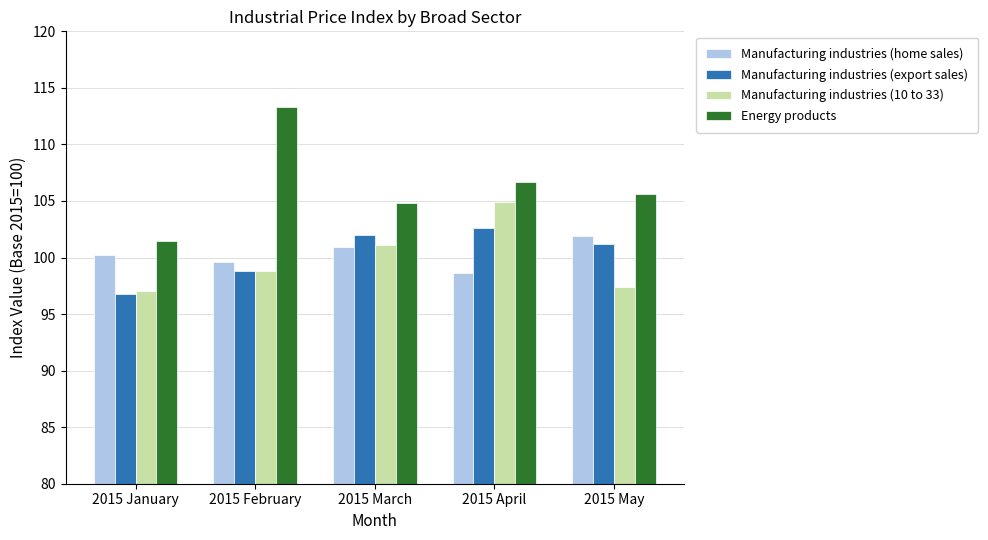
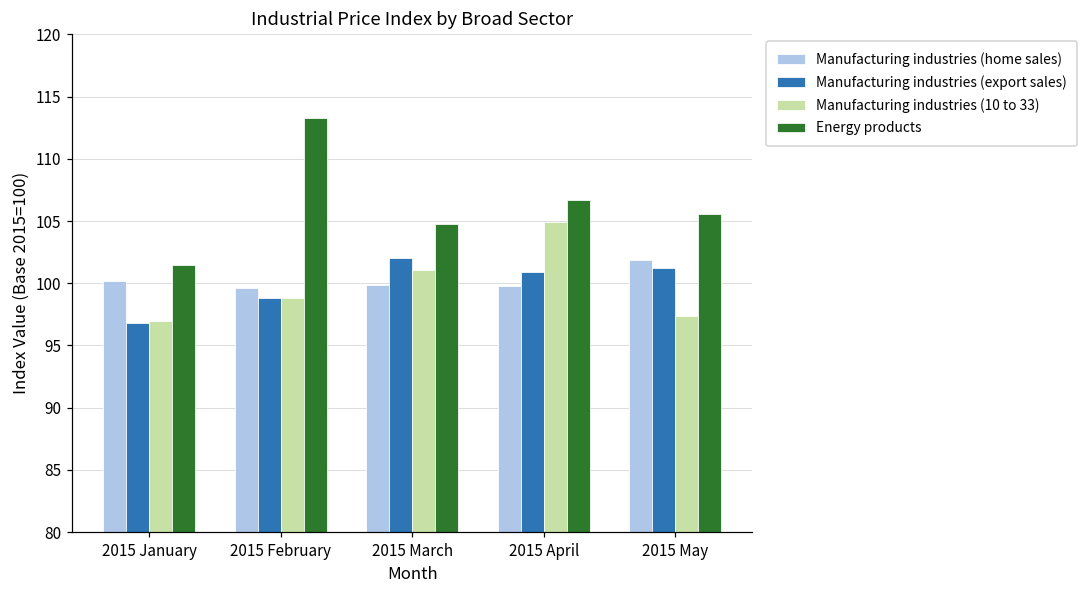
  {
    "Manufacturing industries (home sales)": {
      "2015 January": 100.2,
      "2015 February": 99.6,
-     "2015 March": 100.9,
-     "2015 April": 98.6,
+     "2015 March": 99.9,
+     "2015 April": 99.8,
      "2015 May": 101.9
    },
    "Manufacturing industries (export sales)": {
      "2015 January": 96.8,
      "2015 February": 98.8,
      "2015 March": 102.0,
-     "2015 April": 102.6,
+     "2015 April": 100.9,
      "2015 May": 101.2
    },
    "Manufacturing industries (10 to 33)": {
      "2015 January": 97.0,
      "2015 February": 98.8,
      "2015 March": 101.1,
      "2015 April": 104.9,
      "2015 May": 97.4
    },
    "Energy products": {
      "2015 January": 101.5,
      "2015 February": 113.3,
      "2015 March": 104.8,
      "2015 April": 106.7,
      "2015 May": 105.6
    }
  }
